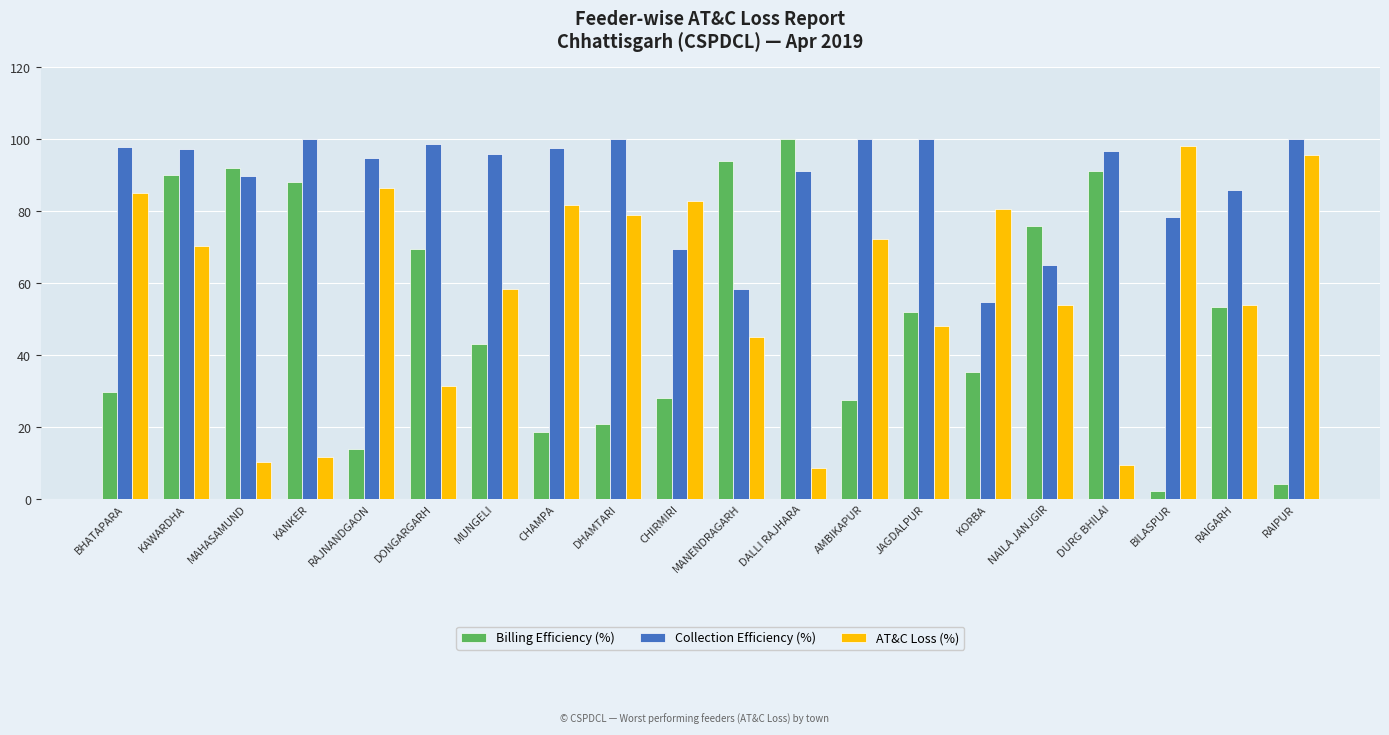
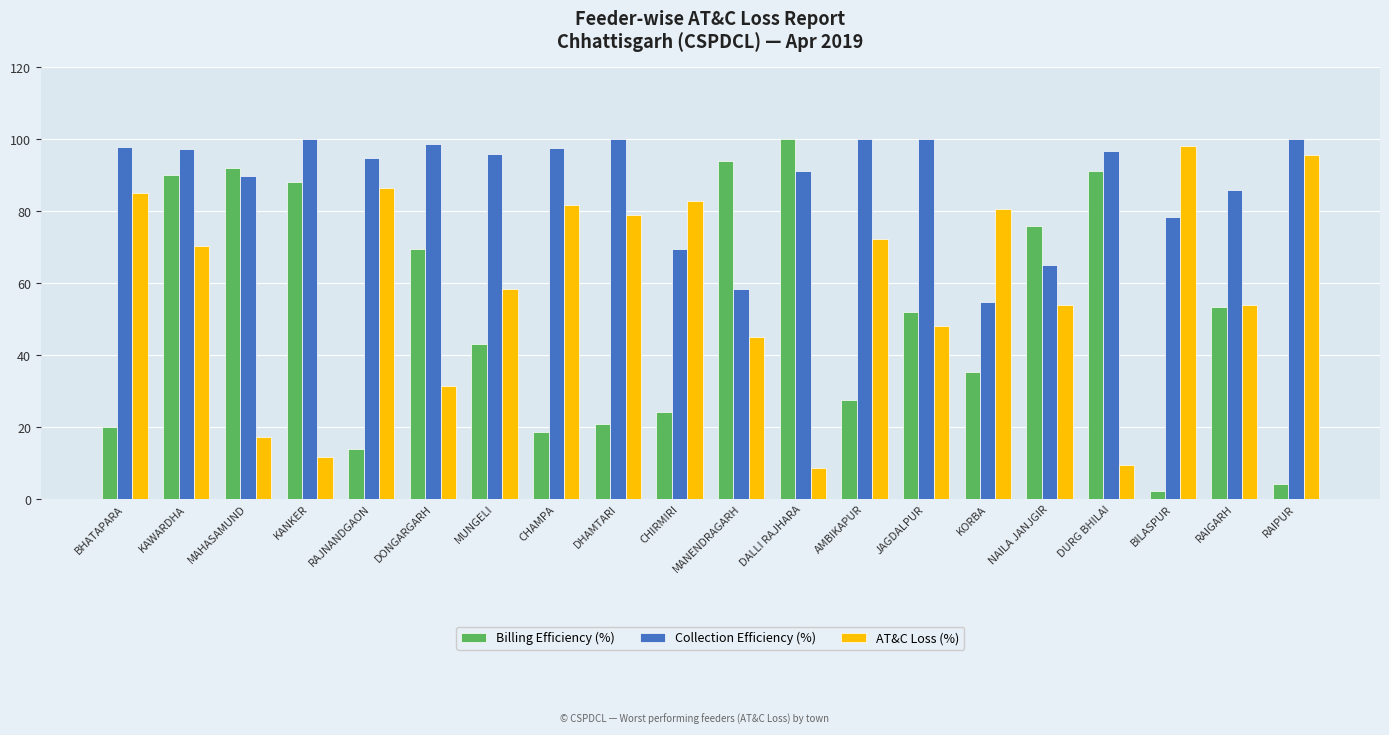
  {
    "Billing Efficiency (%)": {
-     "BHATAPARA": 30,
+     "BHATAPARA": 20,
      "KAWARDHA": 90,
      "MAHASAMUND": 92,
      "KANKER": 88,
      "RAJNANDGAON": 14,
      "DONGARGARH": 69,
      "MUNGELI": 43,
      "CHAMPA": 19,
      "DHAMTARI": 21,
-     "CHIRMIRI": 28,
+     "CHIRMIRI": 24,
      "MANENDRAGARH": 94,
      "DALLI RAJHARA": 100,
      "AMBIKAPUR": 28,
      "JAGDALPUR": 52,
      "KORBA": 35,
      "NAILA JANJGIR": 76,
      "DURG BHILAI": 91,
      "BILASPUR": 2,
      "RAIGARH": 54,
      "RAIPUR": 4
    },
    "Collection Efficiency (%)": {
      "BHATAPARA": 98,
      "KAWARDHA": 97,
      "MAHASAMUND": 90,
      "KANKER": 100,
      "RAJNANDGAON": 95,
      "DONGARGARH": 99,
      "MUNGELI": 96,
      "CHAMPA": 98,
      "DHAMTARI": 100,
      "CHIRMIRI": 70,
      "MANENDRAGARH": 59,
      "DALLI RAJHARA": 91,
      "AMBIKAPUR": 100,
      "JAGDALPUR": 100,
      "KORBA": 55,
      "NAILA JANJGIR": 65,
      "DURG BHILAI": 97,
      "BILASPUR": 79,
      "RAIGARH": 86,
      "RAIPUR": 100
    },
    "AT&C Loss (%)": {
      "BHATAPARA": 85,
      "KAWARDHA": 71,
-     "MAHASAMUND": 10,
+     "MAHASAMUND": 17,
      "KANKER": 12,
      "RAJNANDGAON": 87,
      "DONGARGARH": 31,
      "MUNGELI": 59,
      "CHAMPA": 82,
      "DHAMTARI": 79,
      "CHIRMIRI": 83,
      "MANENDRAGARH": 45,
      "DALLI RAJHARA": 9,
      "AMBIKAPUR": 72,
      "JAGDALPUR": 48,
      "KORBA": 81,
      "NAILA JANJGIR": 54,
      "DURG BHILAI": 9,
      "BILASPUR": 98,
      "RAIGARH": 54,
      "RAIPUR": 96
    }
  }
